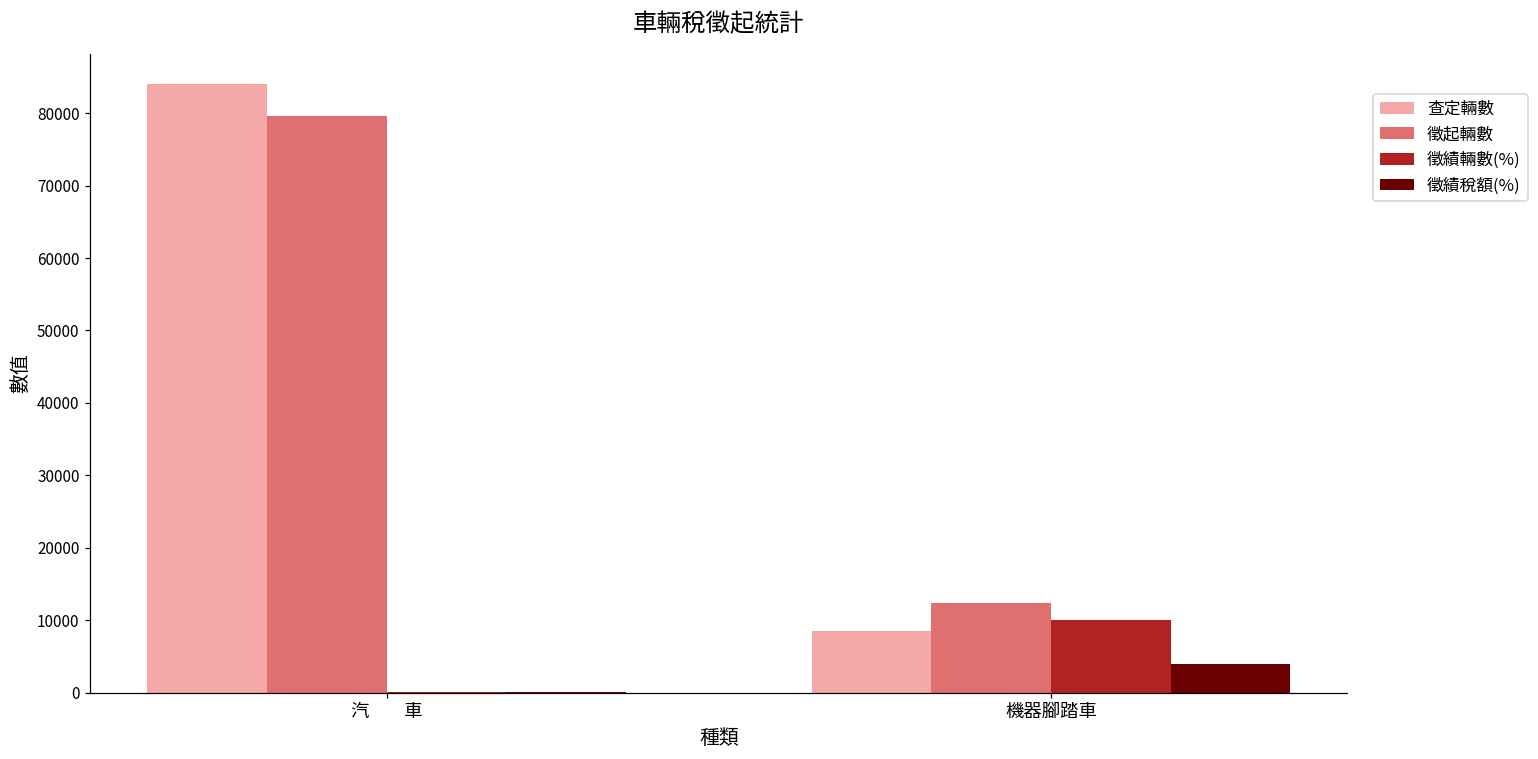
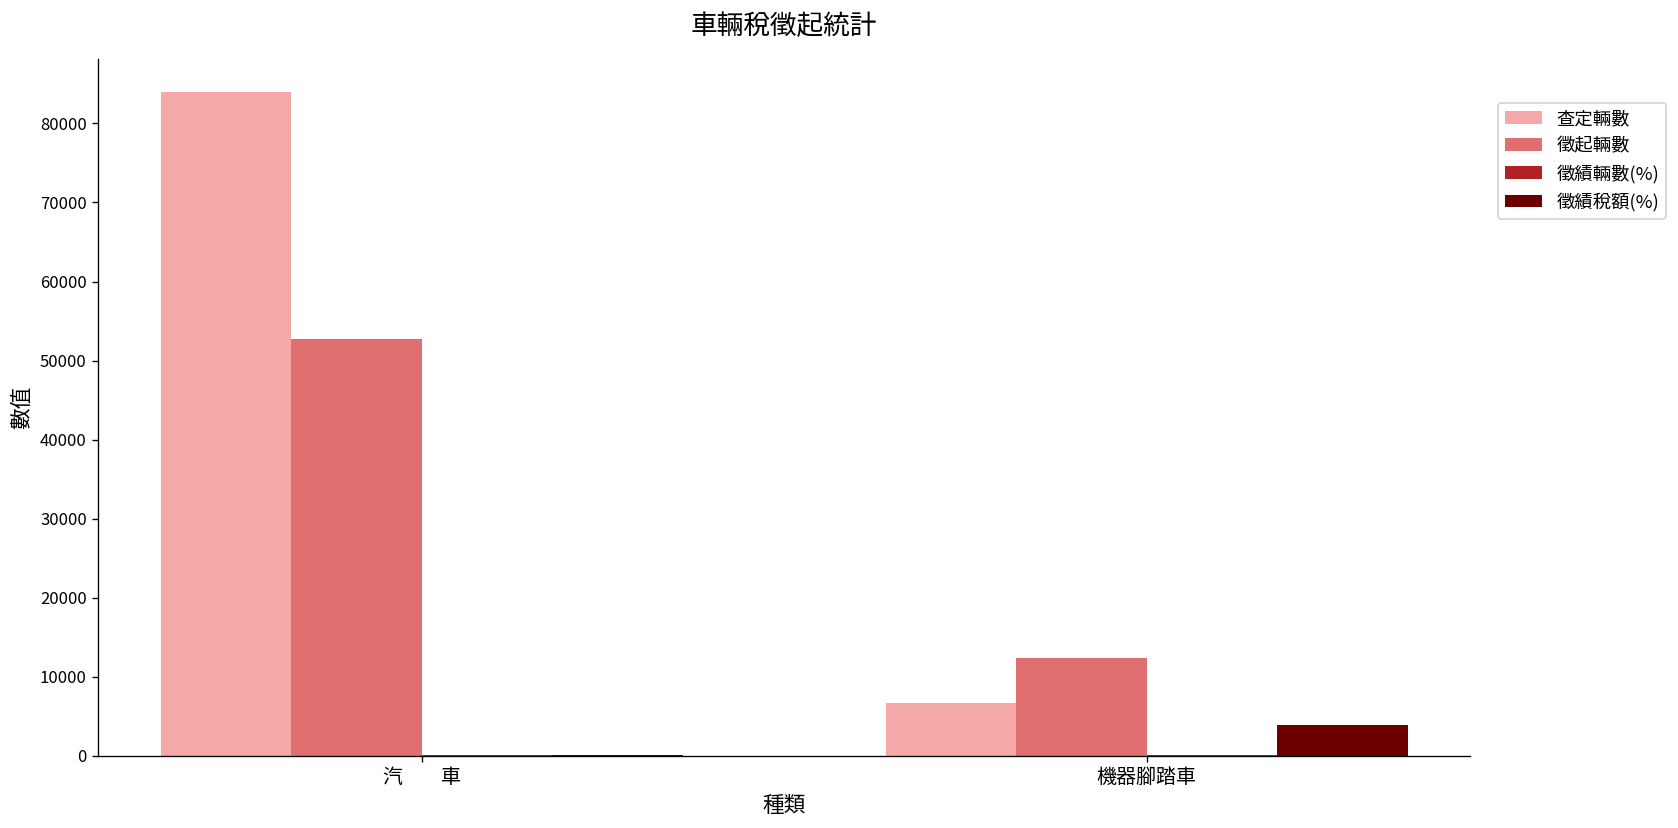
  {
    "查定輛數": {
      "汽 車": 84000,
-     "機器腳踏車": 9000
+     "機器腳踏車": 7000
    },
    "徵起輛數": {
-     "汽 車": 80000,
+     "汽 車": 53000,
      "機器腳踏車": 12000
    },
    "徵績輛數(%)": {
-     "機器腳踏車": 10000
+     "機器腳踏車": 0
    },
    "徵績稅額(%)": {
      "機器腳踏車": 4000
    }
  }
